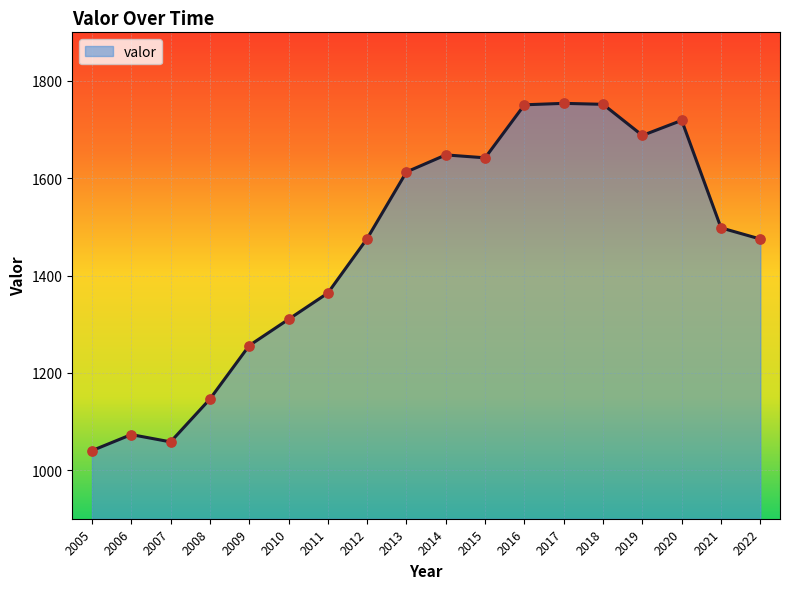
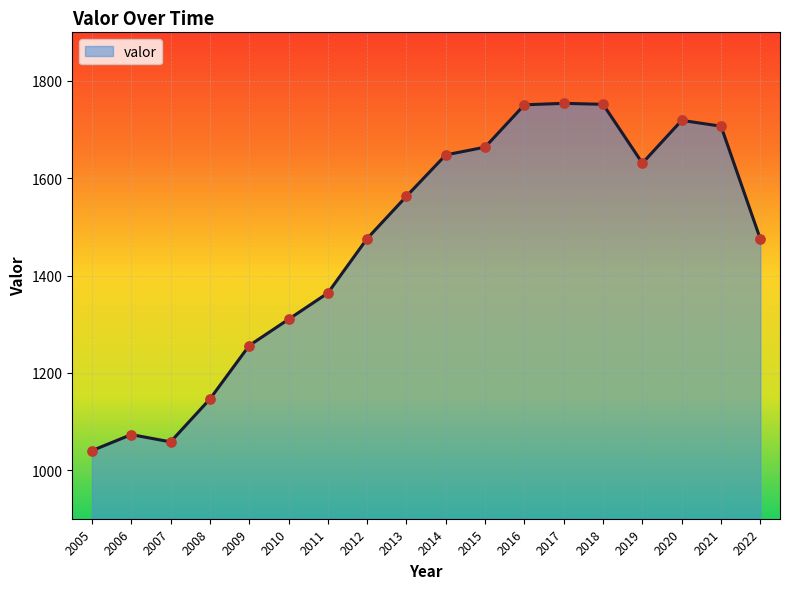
  {
    "2005": 1040,
    "2006": 1070,
    "2007": 1060,
    "2008": 1150,
    "2009": 1260,
    "2010": 1310,
    "2011": 1360,
    "2012": 1480,
-   "2013": 1610,
+   "2013": 1560,
    "2014": 1650,
-   "2015": 1640,
+   "2015": 1660,
    "2016": 1750,
    "2017": 1750,
    "2018": 1750,
-   "2019": 1690,
+   "2019": 1630,
    "2020": 1720,
-   "2021": 1500,
+   "2021": 1710,
    "2022": 1480
  }
